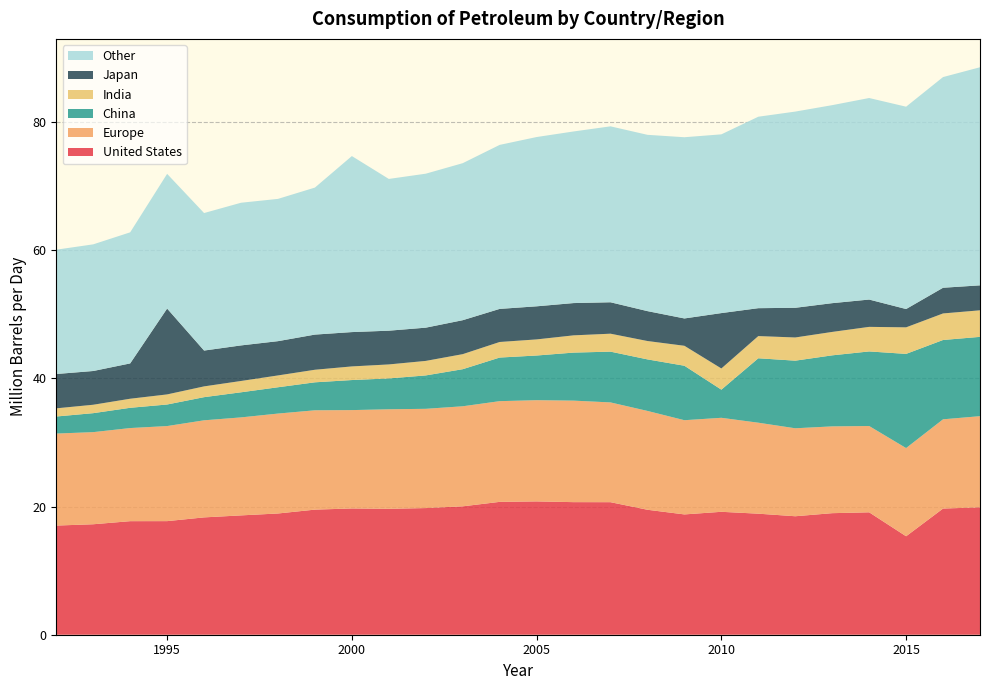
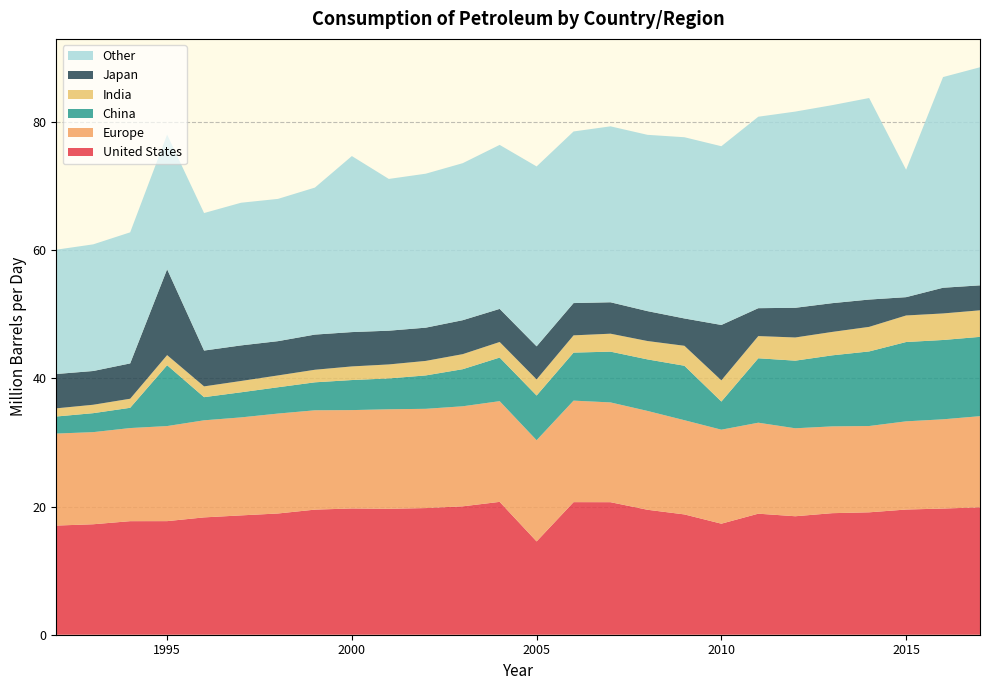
  {
    "United States": {
      "1995": 18,
      "2000": 20,
-     "2005": 21,
-     "2010": 19,
-     "2015": 15
+     "2005": 15,
+     "2010": 17,
+     "2015": 20
    },
    "China": {
-     "1995": 3,
+     "1995": 9,
      "2000": 5,
      "2005": 7,
      "2010": 4,
-     "2015": 15
+     "2015": 12
    },
    "Japan": {
      "1995": 13,
      "2000": 5,
      "2005": 5,
      "2010": 9,
      "2015": 3
    },
    "Other": {
      "2000": 27,
-     "2005": 26,
+     "2005": 28,
      "2010": 28,
-     "2015": 32
+     "2015": 20
    }
  }
